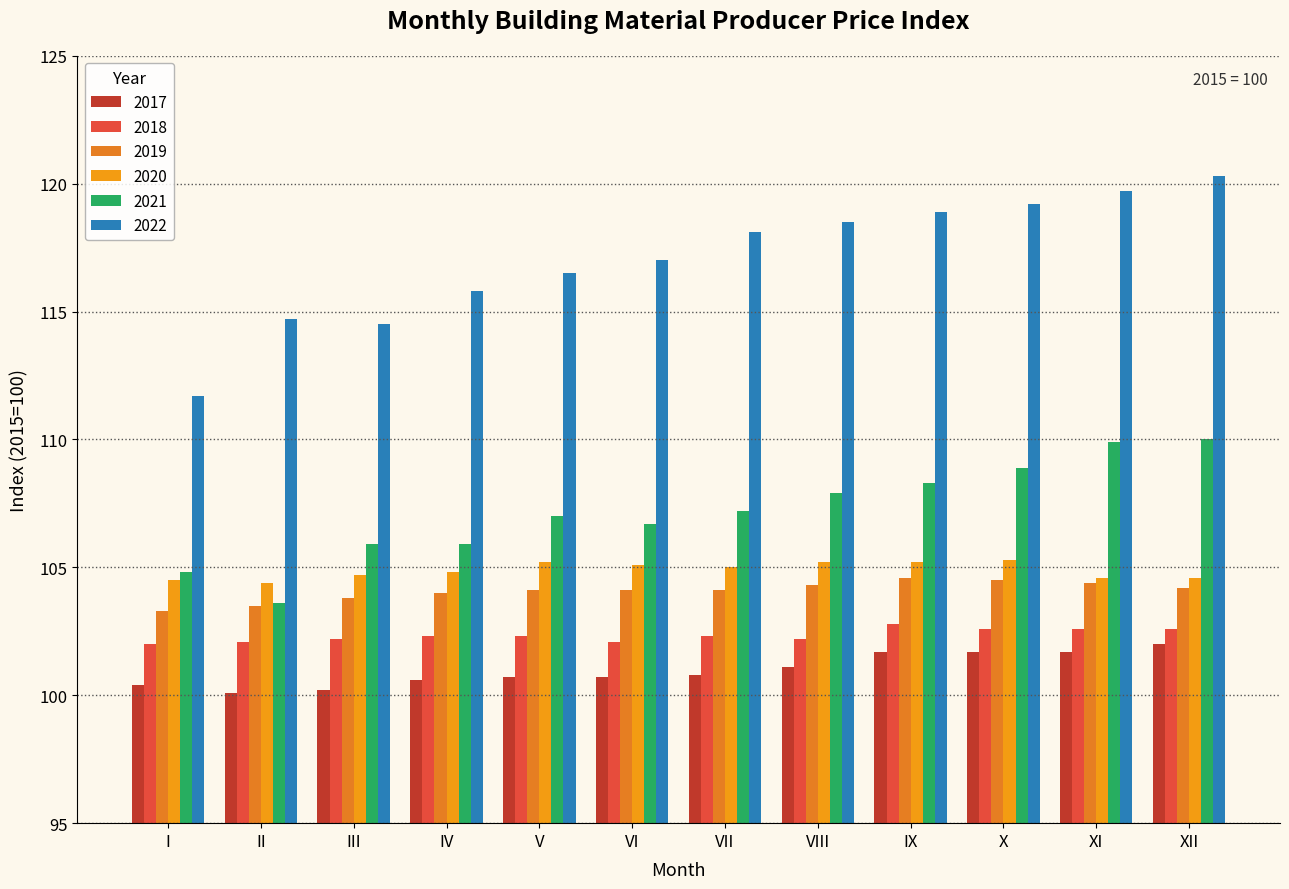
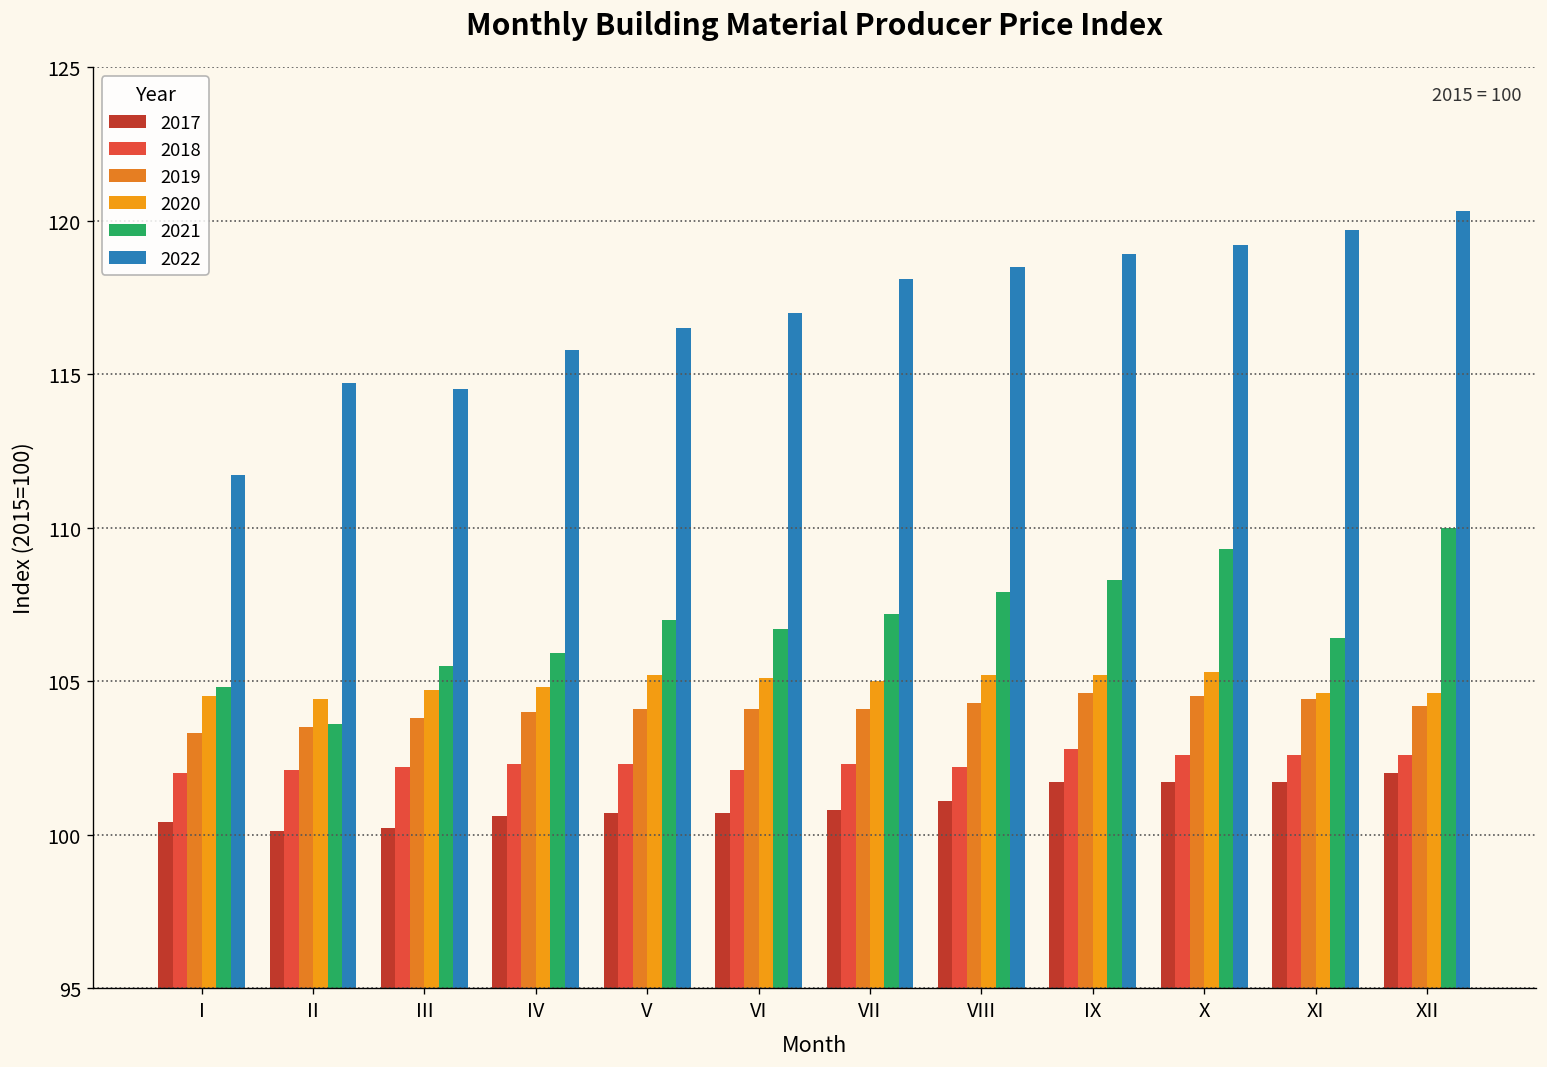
  {
    "2021": {
      "I": 104.8,
      "II": 103.6,
-     "III": 105.9,
+     "III": 105.5,
      "IV": 105.9,
      "V": 107.0,
      "VI": 106.7,
      "VII": 107.2,
      "VIII": 107.9,
      "IX": 108.3,
-     "X": 108.9,
-     "XI": 109.9,
+     "X": 109.3,
+     "XI": 106.4,
      "XII": 110.0
    },
    "2022": {
      "I": 111.7,
      "II": 114.7,
      "III": 114.5,
      "IV": 115.8,
      "V": 116.5,
      "VI": 117.0,
      "VII": 118.1,
      "VIII": 118.5,
      "IX": 118.9,
      "X": 119.2,
      "XI": 119.7,
      "XII": 120.3
    }
  }
